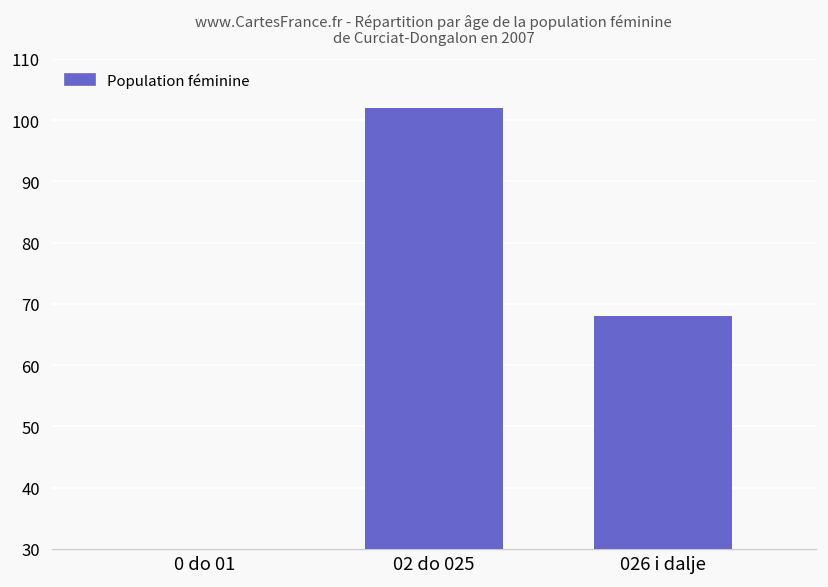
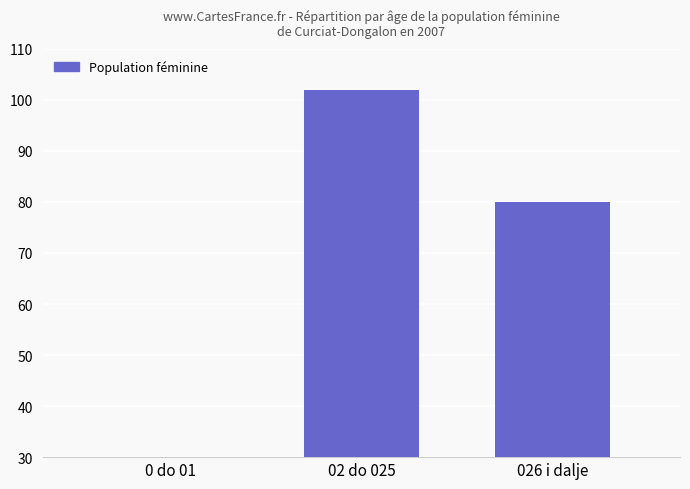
  {
    "02 do 025": 102,
-   "026 i dalje": 68
+   "026 i dalje": 80
  }
